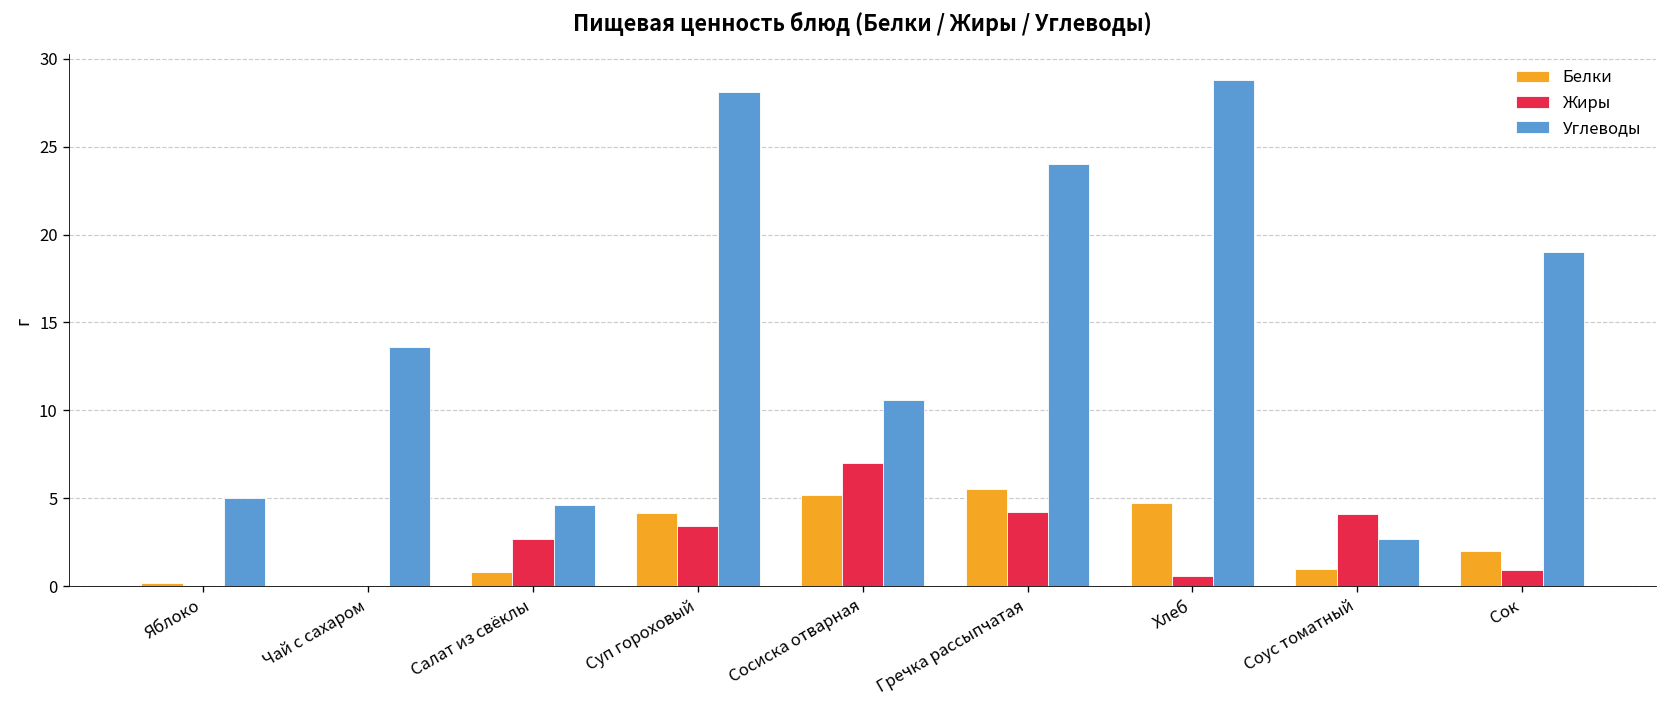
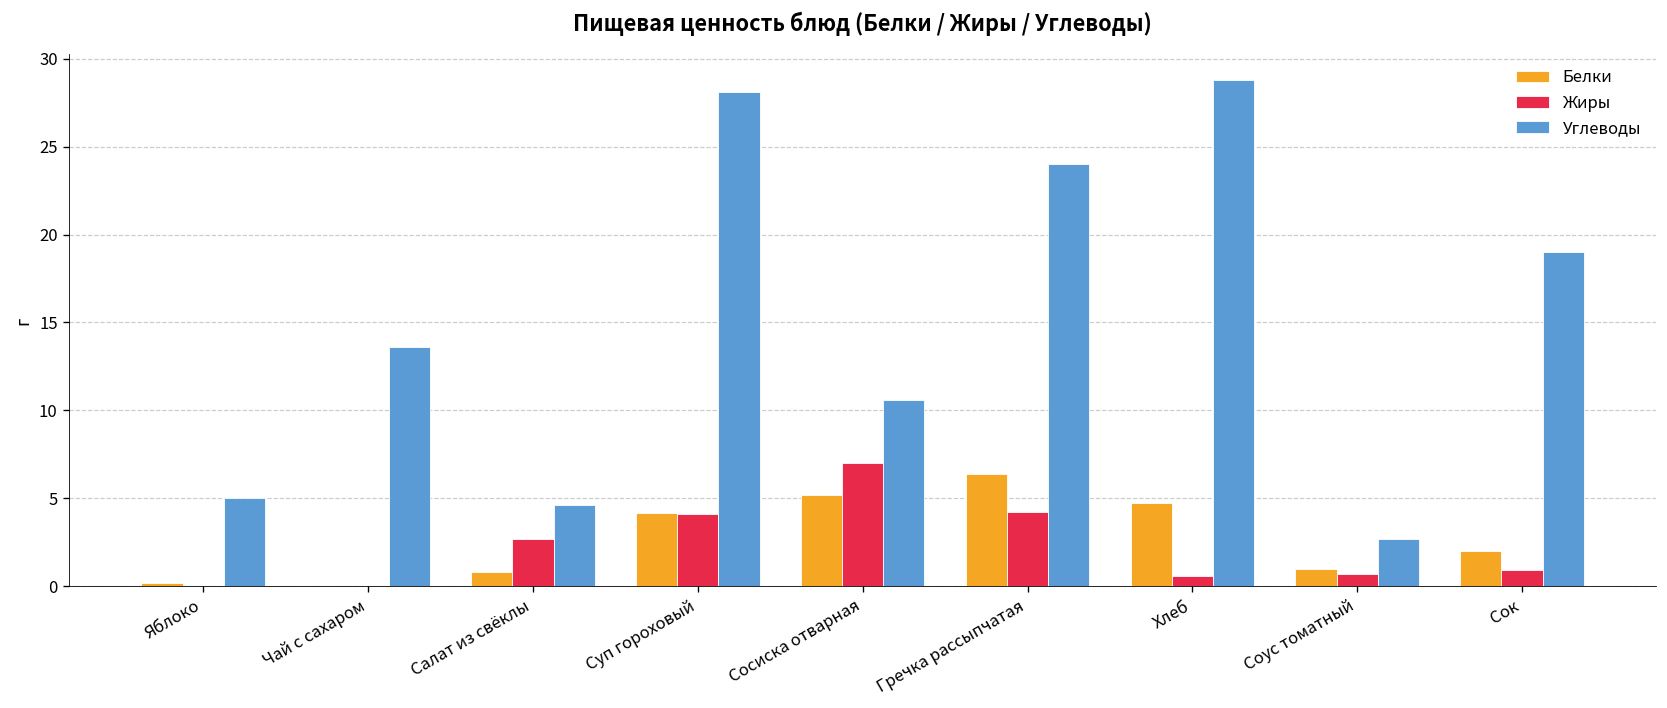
  {
    "Белки": {
      "Яблоко": 0.2,
      "Чай с сахаром": 0.0,
      "Салат из свёклы": 0.8,
      "Суп гороховый": 4.2,
      "Сосиска отварная": 5.2,
-     "Гречка рассыпчатая": 5.5,
+     "Гречка рассыпчатая": 6.4,
      "Хлеб": 4.7,
      "Соус томатный": 1.0,
      "Сок": 2.0
    },
    "Жиры": {
      "Яблоко": 0.0,
      "Чай с сахаром": 0.0,
      "Салат из свёклы": 2.7,
-     "Суп гороховый": 3.4,
+     "Суп гороховый": 4.1,
      "Сосиска отварная": 7.0,
      "Гречка рассыпчатая": 4.2,
      "Хлеб": 0.6,
-     "Соус томатный": 4.1,
+     "Соус томатный": 0.7,
      "Сок": 0.9
    },
    "Углеводы": {
      "Яблоко": 5.0,
      "Чай с сахаром": 13.6,
      "Салат из свёклы": 4.6,
      "Суп гороховый": 28.1,
      "Сосиска отварная": 10.6,
      "Гречка рассыпчатая": 24.0,
      "Хлеб": 28.8,
      "Соус томатный": 2.7,
      "Сок": 19.0
    }
  }
